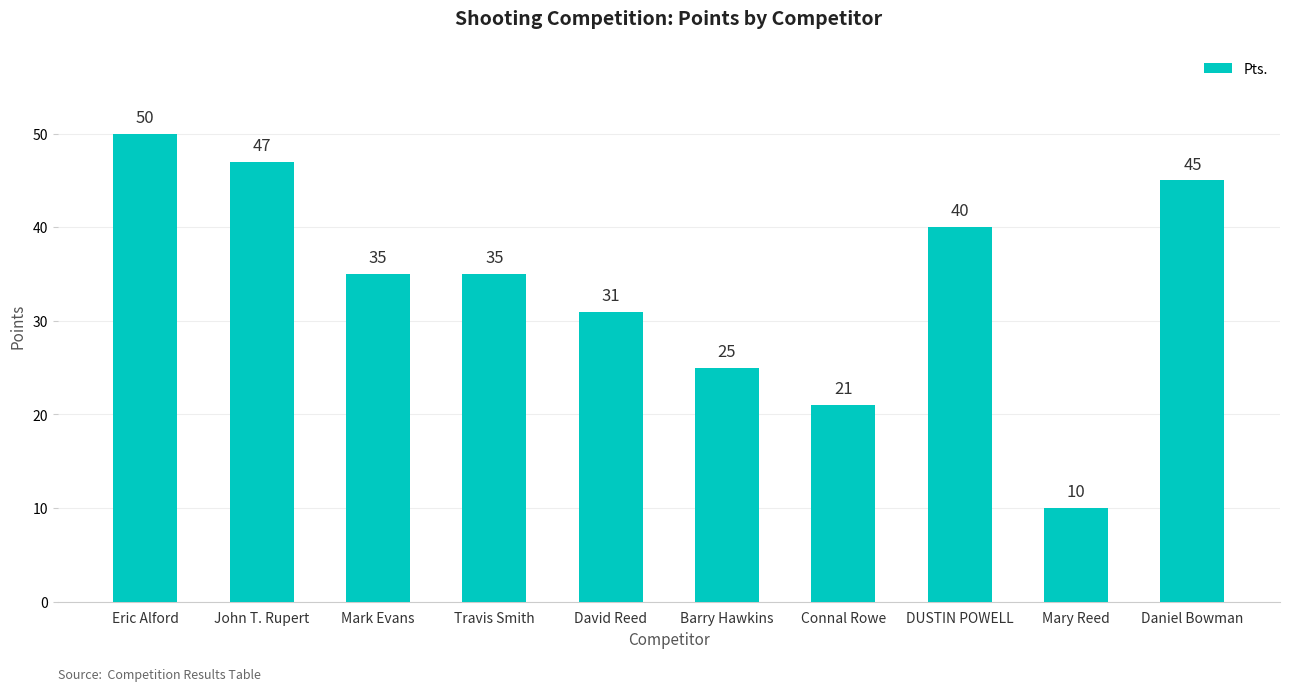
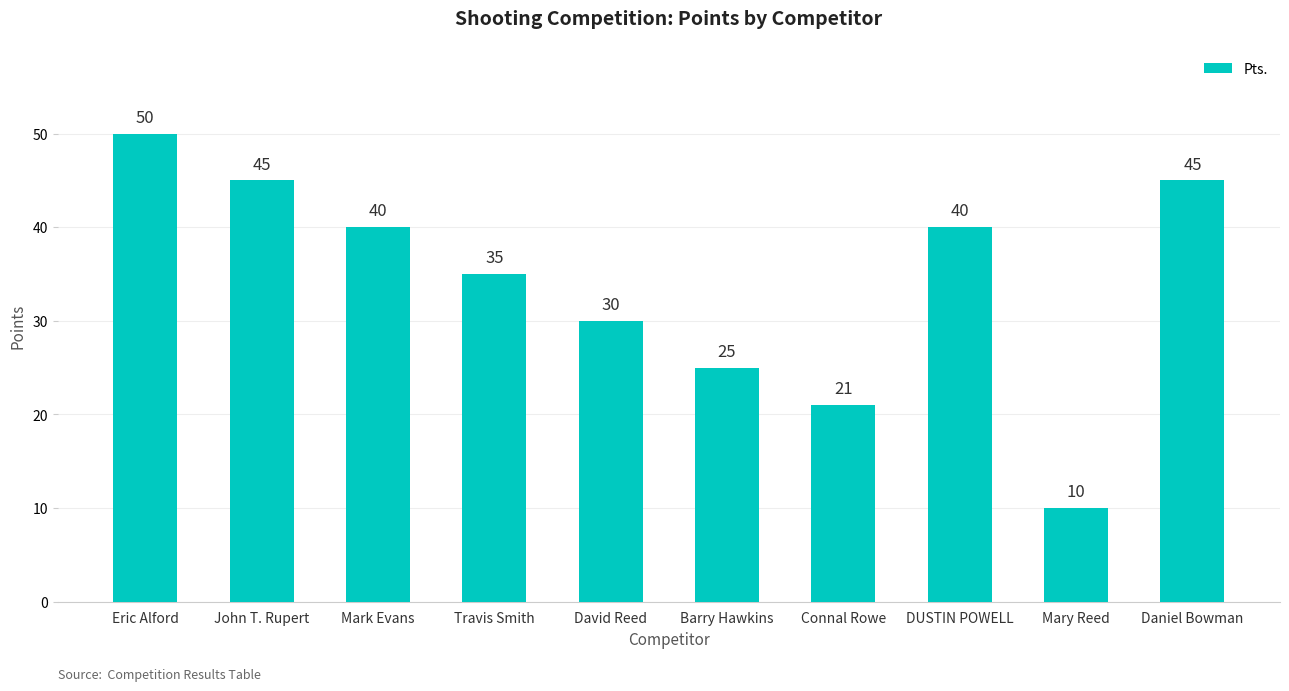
  {
    "Eric Alford": 50,
-   "John T. Rupert": 47,
-   "Mark Evans": 35,
+   "John T. Rupert": 45,
+   "Mark Evans": 40,
    "Travis Smith": 35,
-   "David Reed": 31,
+   "David Reed": 30,
    "Barry Hawkins": 25,
    "Connal Rowe": 21,
    "DUSTIN POWELL": 40,
    "Mary Reed": 10,
    "Daniel Bowman": 45
  }
